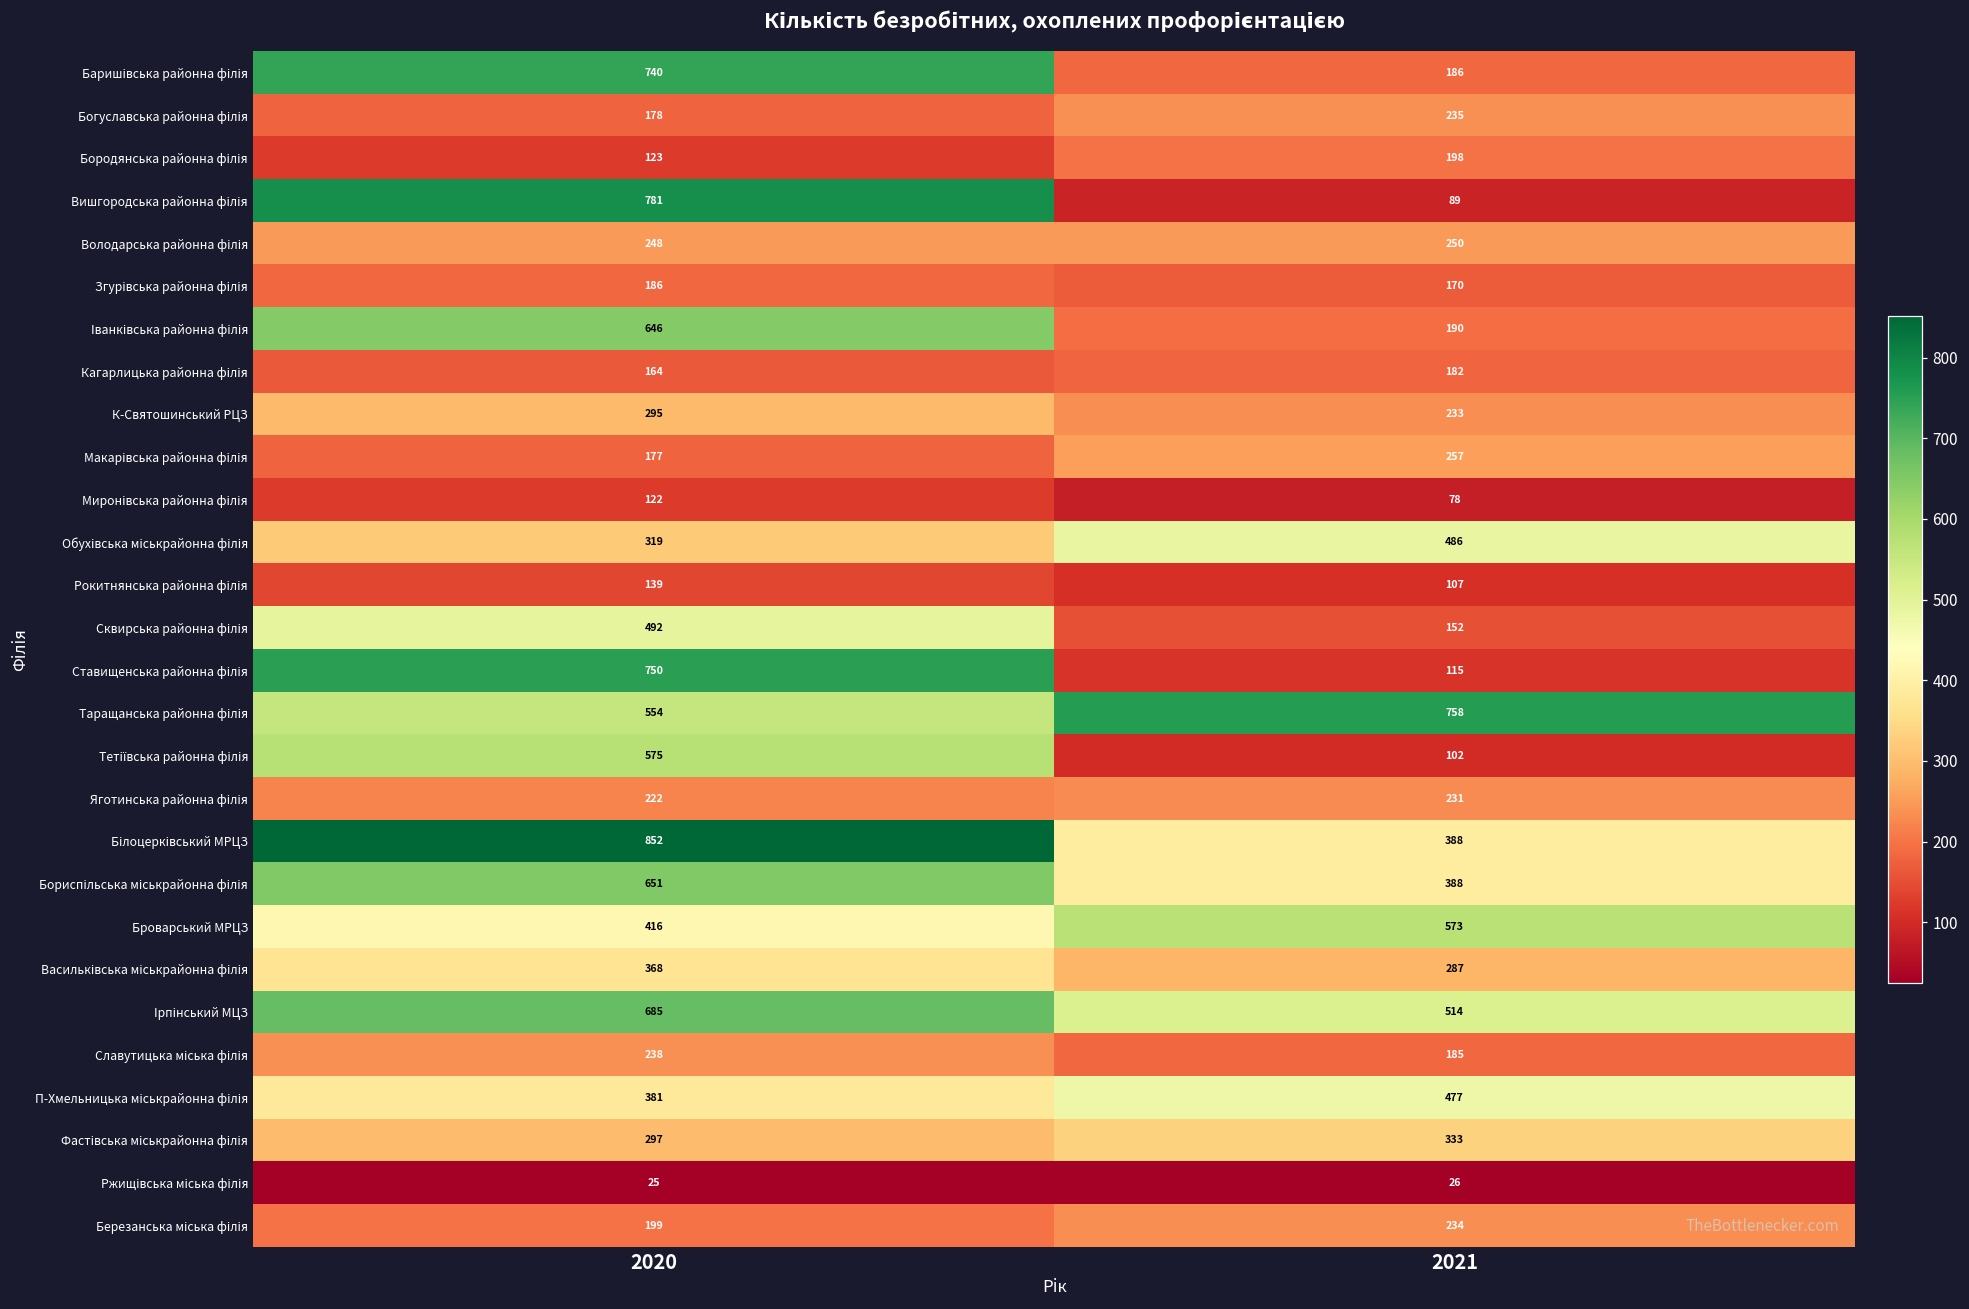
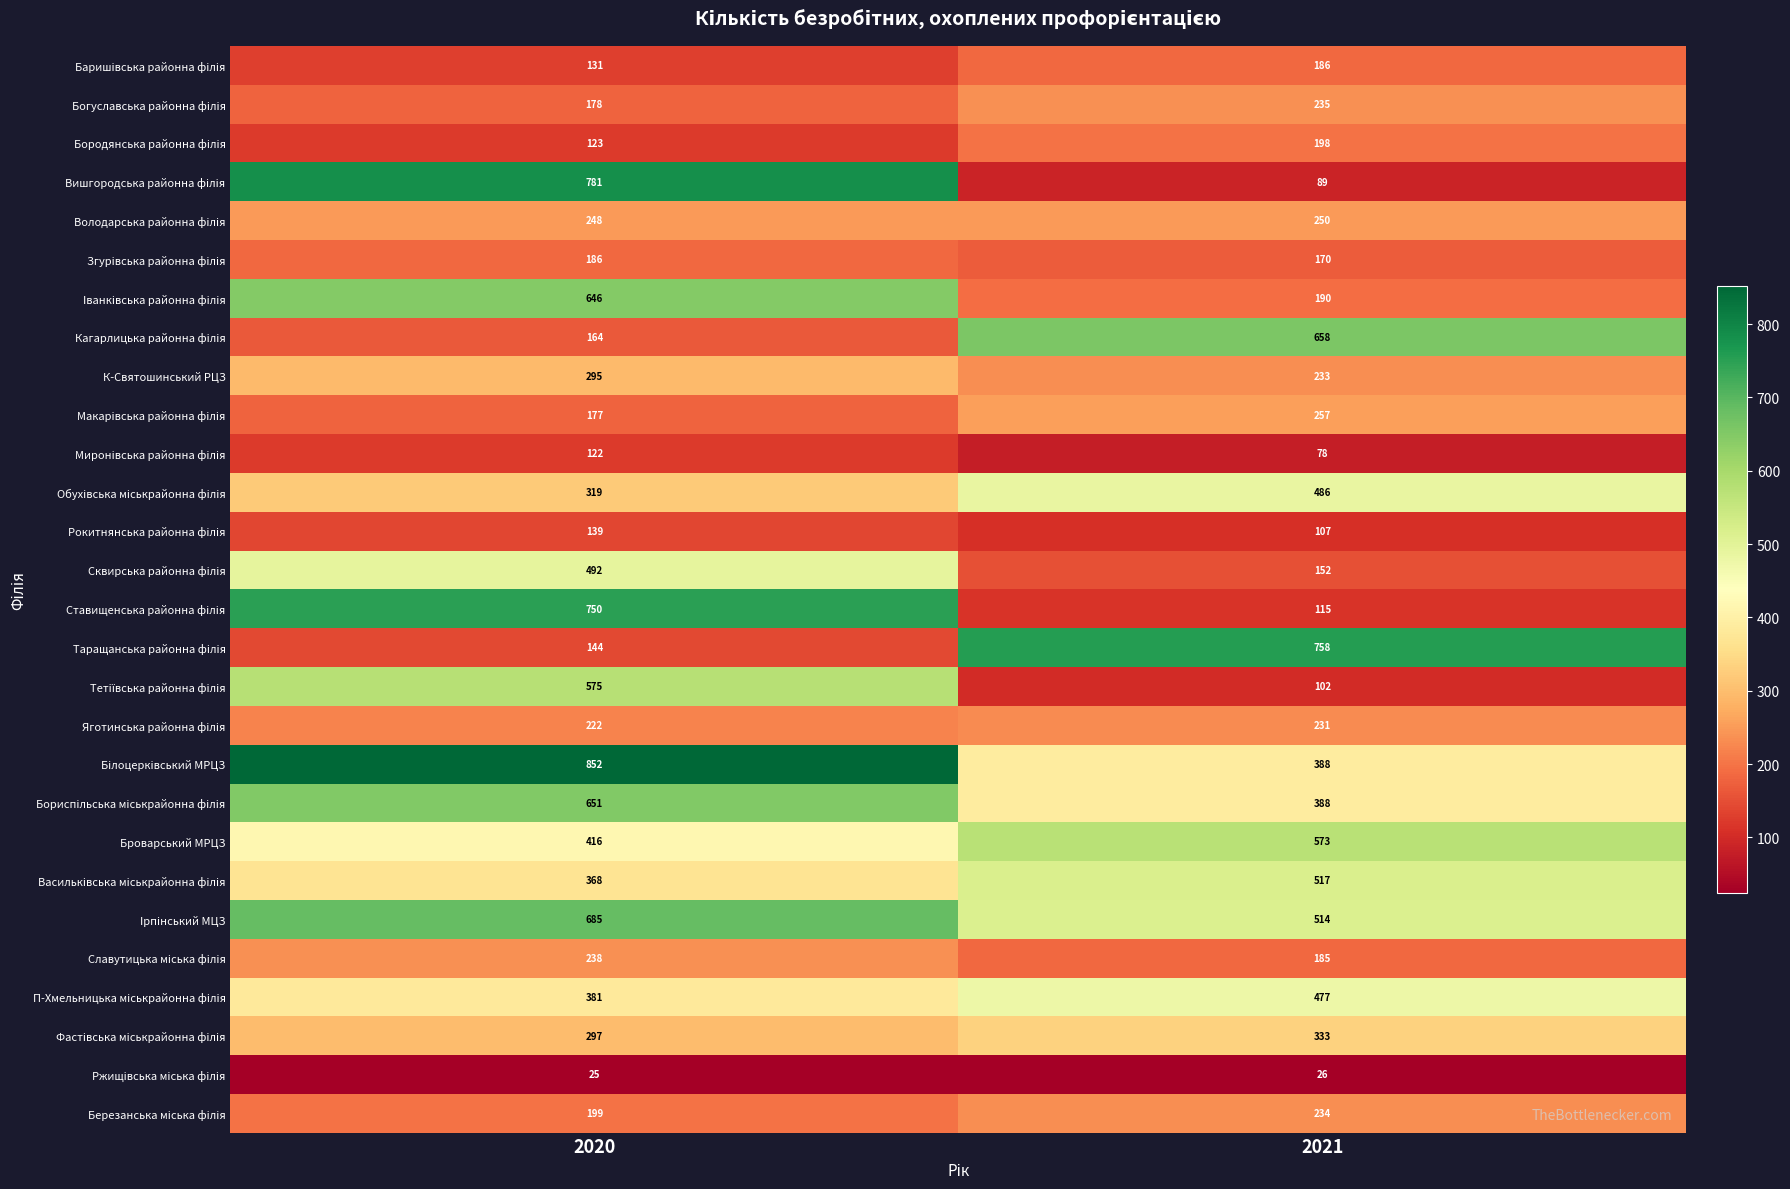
  {
    "Баришівська районна філія": {
-     "2020": 740,
+     "2020": 131,
      "2021": 186
    },
    "Богуславська районна філія": {
      "2020": 178,
      "2021": 235
    },
    "Бородянська районна філія": {
      "2020": 123,
      "2021": 198
    },
    "Вишгородська районна філія": {
      "2020": 781,
      "2021": 89
    },
    "Володарська районна філія": {
      "2020": 248,
      "2021": 250
    },
    "Згурівська районна філія": {
      "2020": 186,
      "2021": 170
    },
    "Іванківська районна філія": {
      "2020": 646,
      "2021": 190
    },
    "Кагарлицька районна філія": {
      "2020": 164,
-     "2021": 182
+     "2021": 658
    },
    "К-Святошинський РЦЗ": {
      "2020": 295,
      "2021": 233
    },
    "Макарівська районна філія": {
      "2020": 177,
      "2021": 257
    },
    "Миронівська районна філія": {
      "2020": 122,
      "2021": 78
    },
    "Обухівська міськрайонна філія": {
      "2020": 319,
      "2021": 486
    },
    "Рокитнянська районна філія": {
      "2020": 139,
      "2021": 107
    },
    "Сквирська районна філія": {
      "2020": 492,
      "2021": 152
    },
    "Ставищенська районна філія": {
      "2020": 750,
      "2021": 115
    },
    "Таращанська районна філія": {
-     "2020": 554,
+     "2020": 144,
      "2021": 758
    },
    "Тетіївська районна філія": {
      "2020": 575,
      "2021": 102
    },
    "Яготинська районна філія": {
      "2020": 222,
      "2021": 231
    },
    "Білоцерківський МРЦЗ": {
      "2020": 852,
      "2021": 388
    },
    "Бориспільська міськрайонна філія": {
      "2020": 651,
      "2021": 388
    },
    "Броварський МРЦЗ": {
      "2020": 416,
      "2021": 573
    },
    "Васильківська міськрайонна філія": {
      "2020": 368,
-     "2021": 287
+     "2021": 517
    },
    "Ірпінський МЦЗ": {
      "2020": 685,
      "2021": 514
    },
    "Славутицька міська філія": {
      "2020": 238,
      "2021": 185
    },
    "П-Хмельницька міськрайонна філія": {
      "2020": 381,
      "2021": 477
    },
    "Фастівська міськрайонна філія": {
      "2020": 297,
      "2021": 333
    },
    "Ржищівська міська філія": {
      "2020": 25,
      "2021": 26
    },
    "Березанська міська філія": {
      "2020": 199
    }
  }
